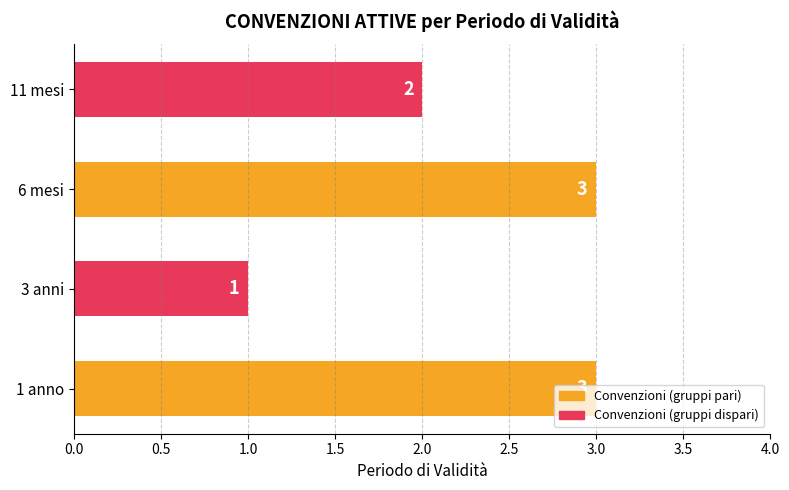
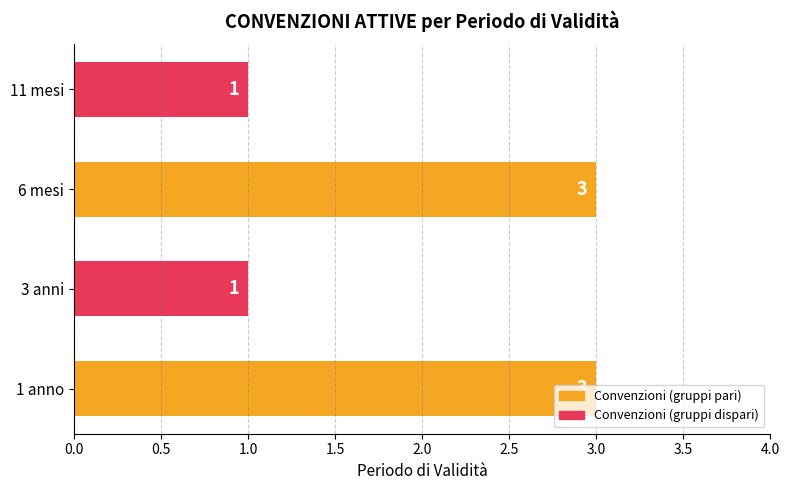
  {
-   "11 mesi": 2,
+   "11 mesi": 1,
    "6 mesi": 3,
    "3 anni": 1
  }
